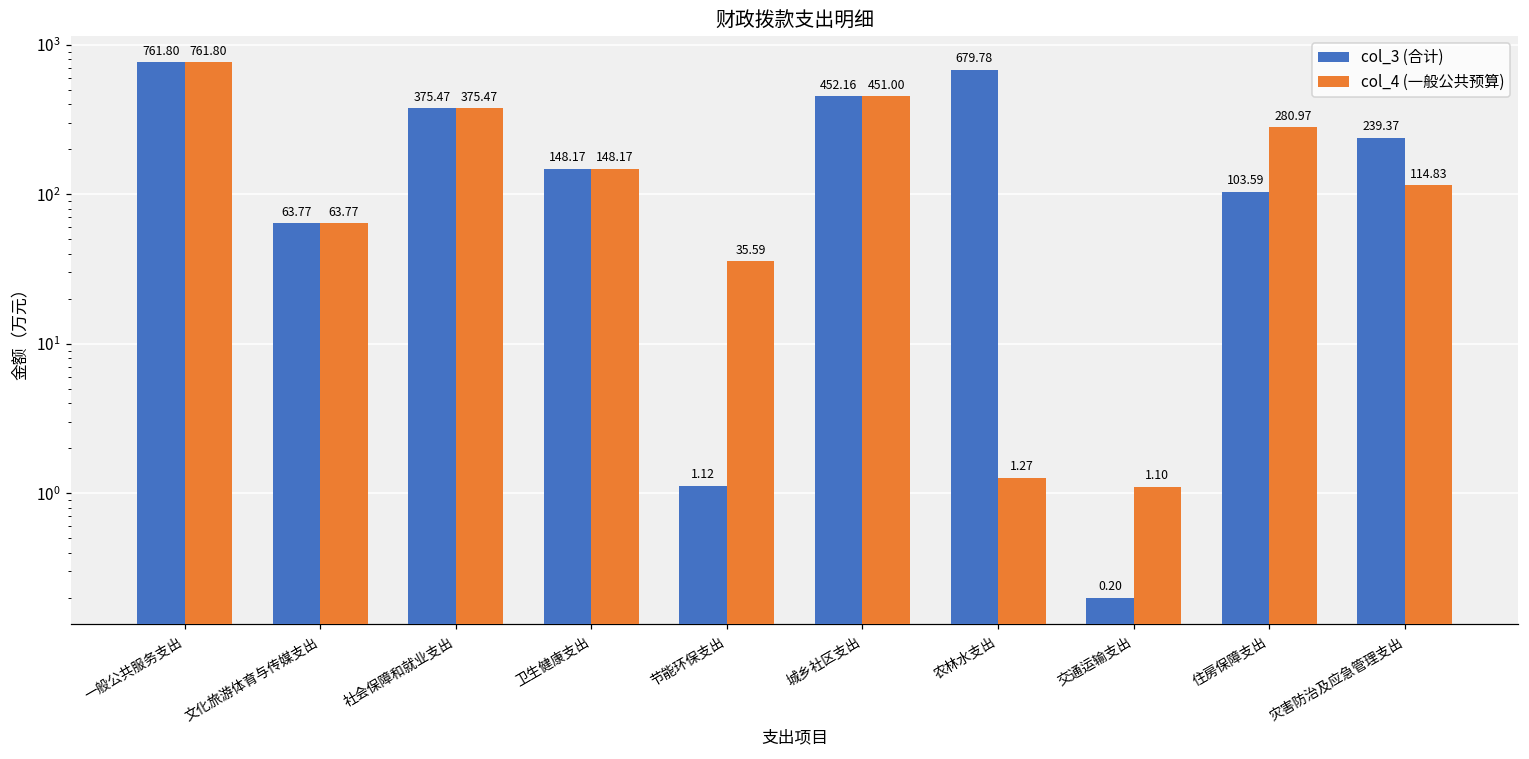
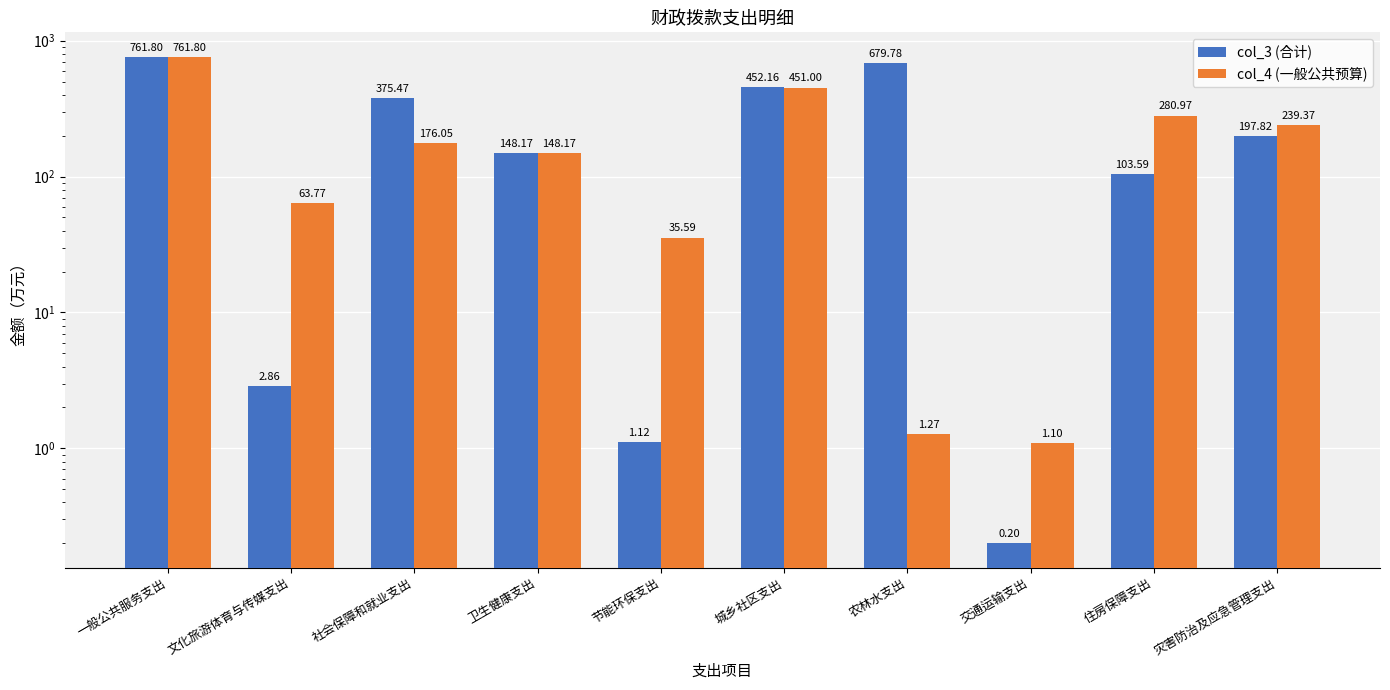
  {
    "col_3 (合计)": {
      "一般公共服务支出": 761.80,
-     "文化旅游体育与传媒支出": 63.77,
+     "文化旅游体育与传媒支出": 2.86,
      "社会保障和就业支出": 375.47,
      "卫生健康支出": 148.17,
      "节能环保支出": 1.12,
      "城乡社区支出": 452.16,
      "农林水支出": 679.78,
      "交通运输支出": 0.20,
      "住房保障支出": 103.59,
-     "灾害防治及应急管理支出": 239.37
+     "灾害防治及应急管理支出": 197.82
    },
    "col_4 (一般公共预算)": {
      "一般公共服务支出": 761.80,
      "文化旅游体育与传媒支出": 63.77,
-     "社会保障和就业支出": 375.47,
+     "社会保障和就业支出": 176.05,
      "卫生健康支出": 148.17,
      "节能环保支出": 35.59,
      "城乡社区支出": 451.00,
      "农林水支出": 1.27,
      "交通运输支出": 1.10,
      "住房保障支出": 280.97,
-     "灾害防治及应急管理支出": 114.83
+     "灾害防治及应急管理支出": 239.37
    }
  }
